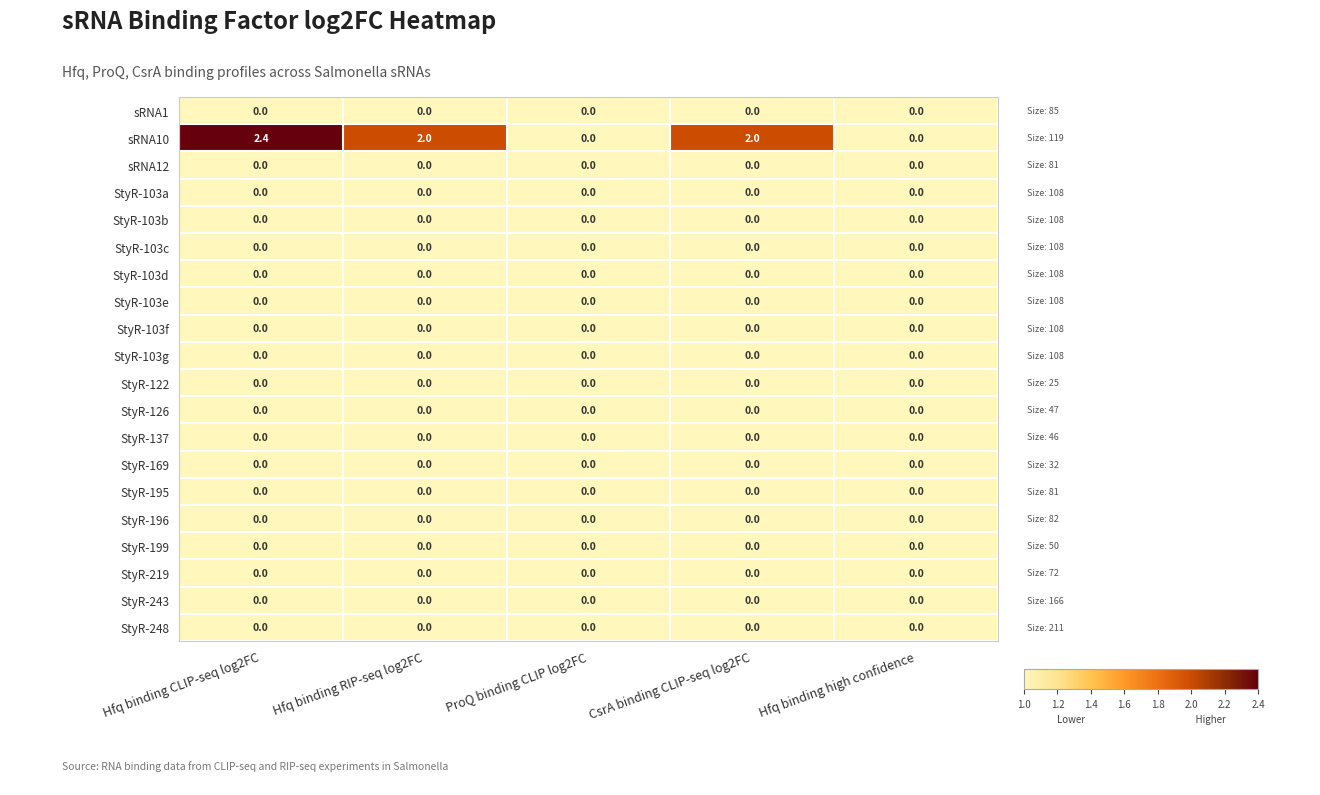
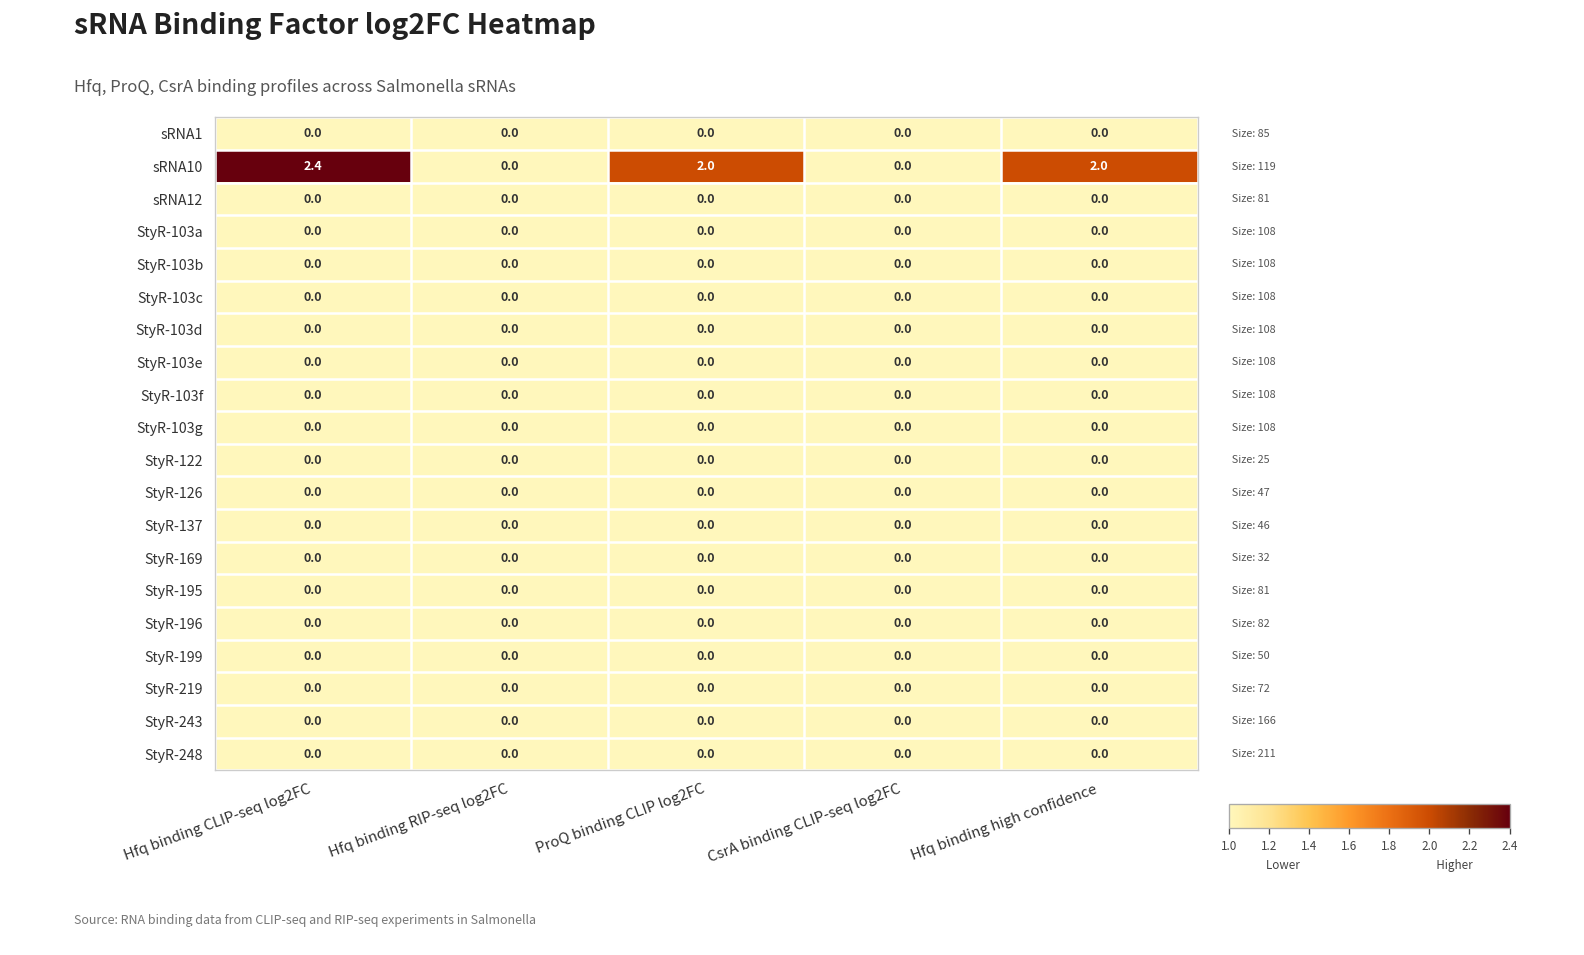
  {
    "sRNA1": {
      "Hfq binding CLIP-seq log2FC": 0.0,
      "Hfq binding RIP-seq log2FC": 0.0,
      "ProQ binding CLIP log2FC": 0.0,
      "CsrA binding CLIP-seq log2FC": 0.0,
      "Hfq binding high confidence": 0.0
    },
    "sRNA10": {
      "Hfq binding CLIP-seq log2FC": 2.4,
-     "Hfq binding RIP-seq log2FC": 2.0,
-     "ProQ binding CLIP log2FC": 0.0,
-     "CsrA binding CLIP-seq log2FC": 2.0,
-     "Hfq binding high confidence": 0.0
+     "Hfq binding RIP-seq log2FC": 0.0,
+     "ProQ binding CLIP log2FC": 2.0,
+     "CsrA binding CLIP-seq log2FC": 0.0,
+     "Hfq binding high confidence": 2.0
    },
    "sRNA12": {
      "Hfq binding CLIP-seq log2FC": 0.0,
      "Hfq binding RIP-seq log2FC": 0.0,
      "ProQ binding CLIP log2FC": 0.0,
      "CsrA binding CLIP-seq log2FC": 0.0,
      "Hfq binding high confidence": 0.0
    },
    "StyR-103a": {
      "Hfq binding CLIP-seq log2FC": 0.0,
      "Hfq binding RIP-seq log2FC": 0.0,
      "ProQ binding CLIP log2FC": 0.0,
      "CsrA binding CLIP-seq log2FC": 0.0,
      "Hfq binding high confidence": 0.0
    },
    "StyR-103b": {
      "Hfq binding CLIP-seq log2FC": 0.0,
      "Hfq binding RIP-seq log2FC": 0.0,
      "ProQ binding CLIP log2FC": 0.0,
      "CsrA binding CLIP-seq log2FC": 0.0,
      "Hfq binding high confidence": 0.0
    },
    "StyR-103c": {
      "Hfq binding CLIP-seq log2FC": 0.0,
      "Hfq binding RIP-seq log2FC": 0.0,
      "ProQ binding CLIP log2FC": 0.0,
      "CsrA binding CLIP-seq log2FC": 0.0,
      "Hfq binding high confidence": 0.0
    },
    "StyR-103d": {
      "Hfq binding CLIP-seq log2FC": 0.0,
      "Hfq binding RIP-seq log2FC": 0.0,
      "ProQ binding CLIP log2FC": 0.0,
      "CsrA binding CLIP-seq log2FC": 0.0,
      "Hfq binding high confidence": 0.0
    },
    "StyR-103e": {
      "Hfq binding CLIP-seq log2FC": 0.0,
      "Hfq binding RIP-seq log2FC": 0.0,
      "ProQ binding CLIP log2FC": 0.0,
      "CsrA binding CLIP-seq log2FC": 0.0,
      "Hfq binding high confidence": 0.0
    },
    "StyR-103f": {
      "Hfq binding CLIP-seq log2FC": 0.0,
      "Hfq binding RIP-seq log2FC": 0.0,
      "ProQ binding CLIP log2FC": 0.0,
      "CsrA binding CLIP-seq log2FC": 0.0,
      "Hfq binding high confidence": 0.0
    },
    "StyR-103g": {
      "Hfq binding CLIP-seq log2FC": 0.0,
      "Hfq binding RIP-seq log2FC": 0.0,
      "ProQ binding CLIP log2FC": 0.0,
      "CsrA binding CLIP-seq log2FC": 0.0,
      "Hfq binding high confidence": 0.0
    },
    "StyR-122": {
      "Hfq binding CLIP-seq log2FC": 0.0,
      "Hfq binding RIP-seq log2FC": 0.0,
      "ProQ binding CLIP log2FC": 0.0,
      "CsrA binding CLIP-seq log2FC": 0.0,
      "Hfq binding high confidence": 0.0
    },
    "StyR-126": {
      "Hfq binding CLIP-seq log2FC": 0.0,
      "Hfq binding RIP-seq log2FC": 0.0,
      "ProQ binding CLIP log2FC": 0.0,
      "CsrA binding CLIP-seq log2FC": 0.0,
      "Hfq binding high confidence": 0.0
    },
    "StyR-137": {
      "Hfq binding CLIP-seq log2FC": 0.0,
      "Hfq binding RIP-seq log2FC": 0.0,
      "ProQ binding CLIP log2FC": 0.0,
      "CsrA binding CLIP-seq log2FC": 0.0,
      "Hfq binding high confidence": 0.0
    },
    "StyR-169": {
      "Hfq binding CLIP-seq log2FC": 0.0,
      "Hfq binding RIP-seq log2FC": 0.0,
      "ProQ binding CLIP log2FC": 0.0,
      "CsrA binding CLIP-seq log2FC": 0.0,
      "Hfq binding high confidence": 0.0
    },
    "StyR-195": {
      "Hfq binding CLIP-seq log2FC": 0.0,
      "Hfq binding RIP-seq log2FC": 0.0,
      "ProQ binding CLIP log2FC": 0.0,
      "CsrA binding CLIP-seq log2FC": 0.0,
      "Hfq binding high confidence": 0.0
    },
    "StyR-196": {
      "Hfq binding CLIP-seq log2FC": 0.0,
      "Hfq binding RIP-seq log2FC": 0.0,
      "ProQ binding CLIP log2FC": 0.0,
      "CsrA binding CLIP-seq log2FC": 0.0,
      "Hfq binding high confidence": 0.0
    },
    "StyR-199": {
      "Hfq binding CLIP-seq log2FC": 0.0,
      "Hfq binding RIP-seq log2FC": 0.0,
      "ProQ binding CLIP log2FC": 0.0,
      "CsrA binding CLIP-seq log2FC": 0.0,
      "Hfq binding high confidence": 0.0
    },
    "StyR-219": {
      "Hfq binding CLIP-seq log2FC": 0.0,
      "Hfq binding RIP-seq log2FC": 0.0,
      "ProQ binding CLIP log2FC": 0.0,
      "CsrA binding CLIP-seq log2FC": 0.0,
      "Hfq binding high confidence": 0.0
    },
    "StyR-243": {
      "Hfq binding CLIP-seq log2FC": 0.0,
      "Hfq binding RIP-seq log2FC": 0.0,
      "ProQ binding CLIP log2FC": 0.0,
      "CsrA binding CLIP-seq log2FC": 0.0,
      "Hfq binding high confidence": 0.0
    },
    "StyR-248": {
      "Hfq binding CLIP-seq log2FC": 0.0,
      "Hfq binding RIP-seq log2FC": 0.0,
      "ProQ binding CLIP log2FC": 0.0,
      "CsrA binding CLIP-seq log2FC": 0.0,
      "Hfq binding high confidence": 0.0
    }
  }
